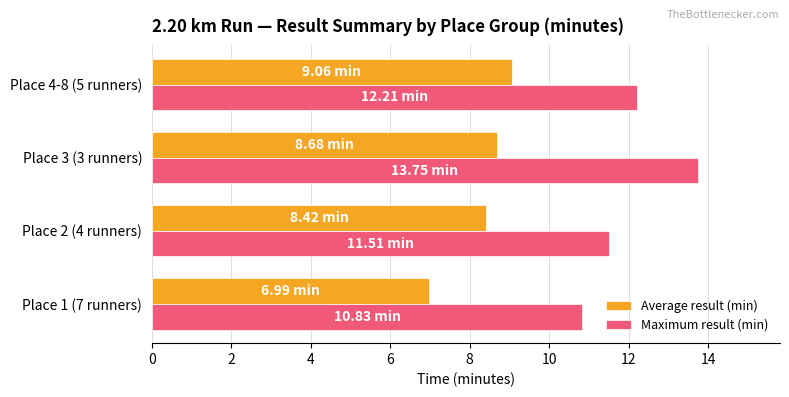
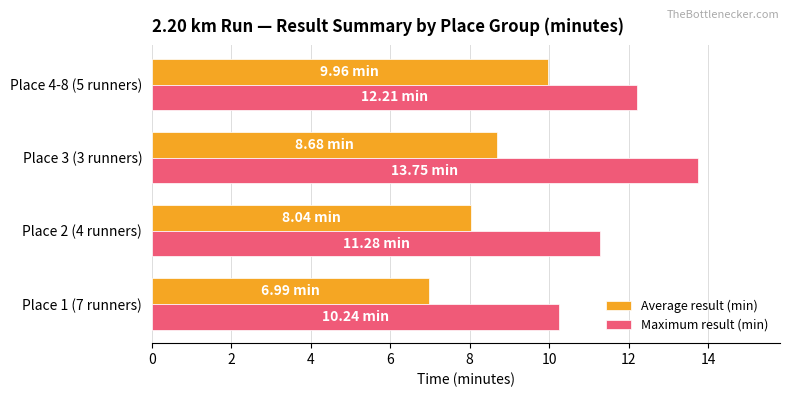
  {
    "Average result (min)": {
-     "Place 4-8 (5 runners)": 9.06,
+     "Place 4-8 (5 runners)": 9.96,
      "Place 3 (3 runners)": 8.68,
-     "Place 2 (4 runners)": 8.42,
+     "Place 2 (4 runners)": 8.04,
      "Place 1 (7 runners)": 6.99
    },
    "Maximum result (min)": {
      "Place 4-8 (5 runners)": 12.21,
      "Place 3 (3 runners)": 13.75,
-     "Place 2 (4 runners)": 11.51,
-     "Place 1 (7 runners)": 10.83
+     "Place 2 (4 runners)": 11.28,
+     "Place 1 (7 runners)": 10.24
    }
  }
